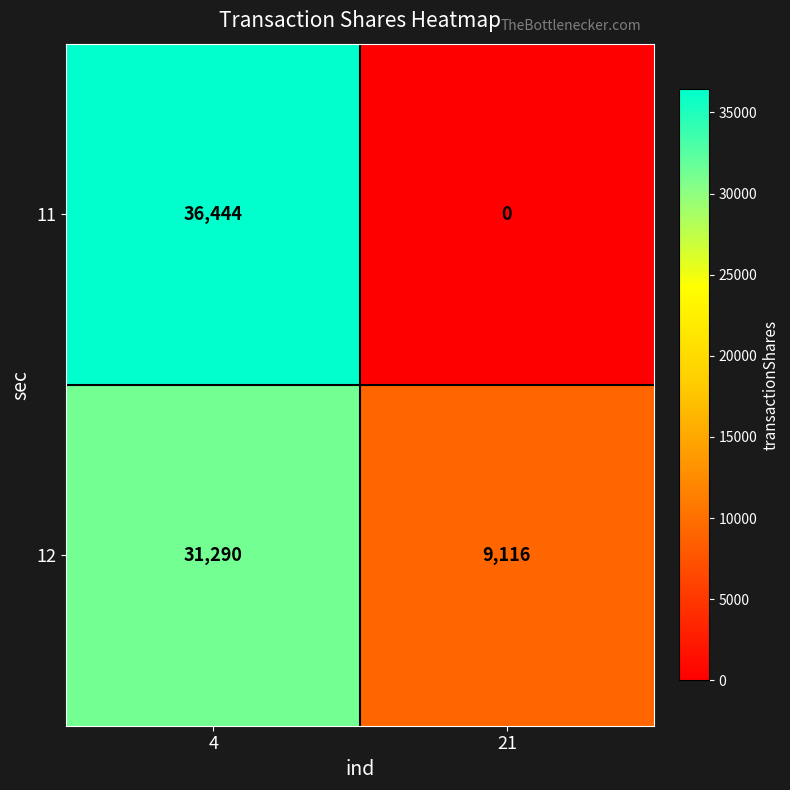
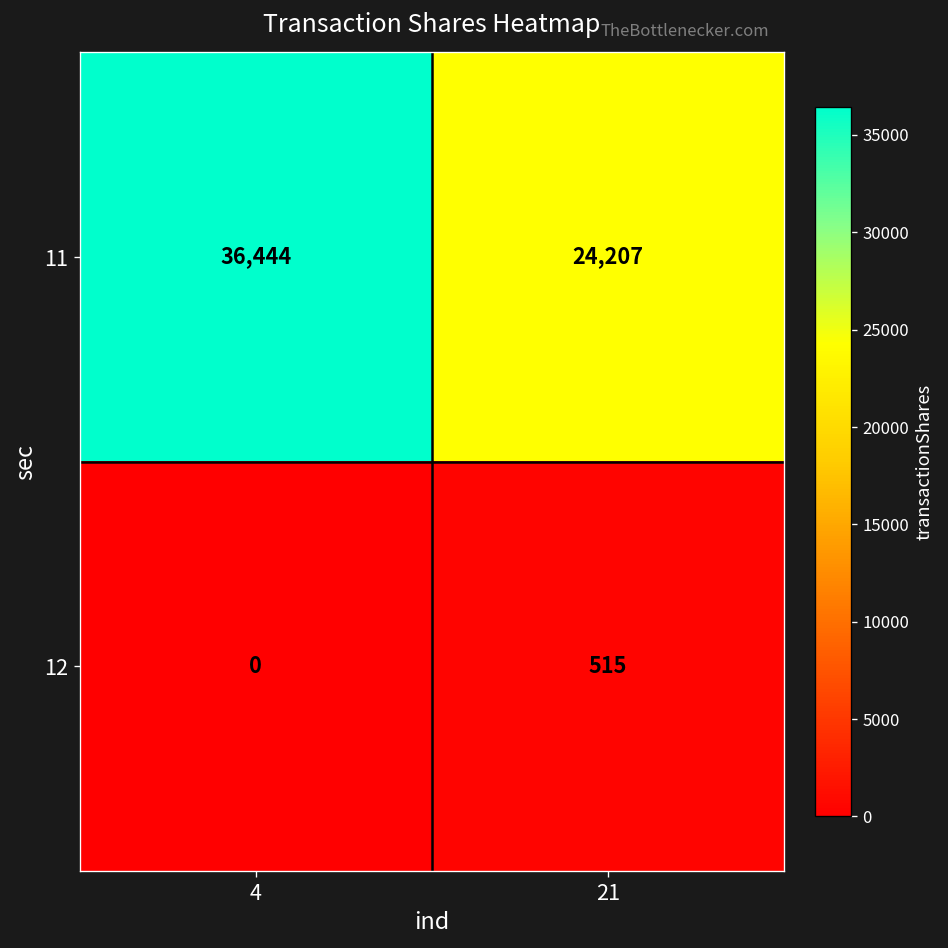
  {
    "11": {
      "4": "36,444",
-     "21": "0"
+     "21": "24,207"
    },
    "12": {
-     "4": "31,290",
-     "21": "9,116"
+     "4": "0",
+     "21": "515"
    }
  }
